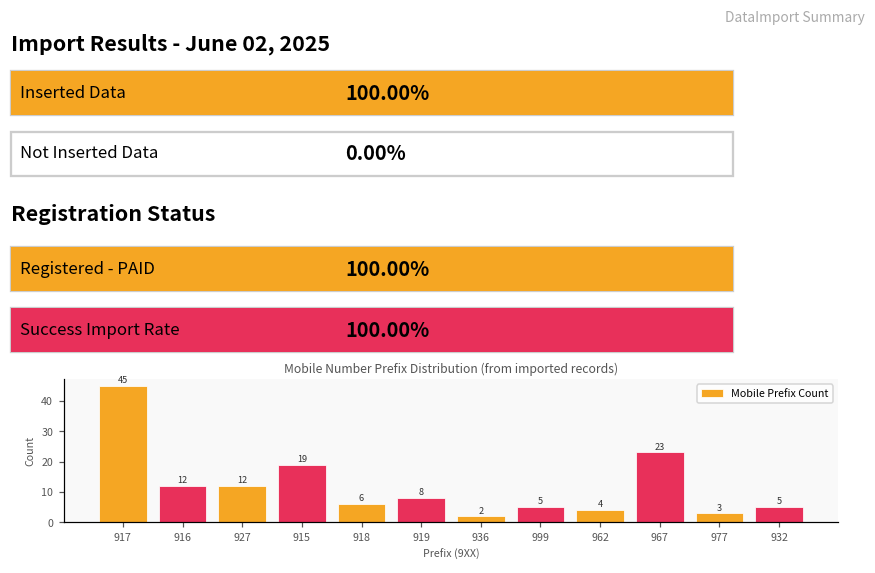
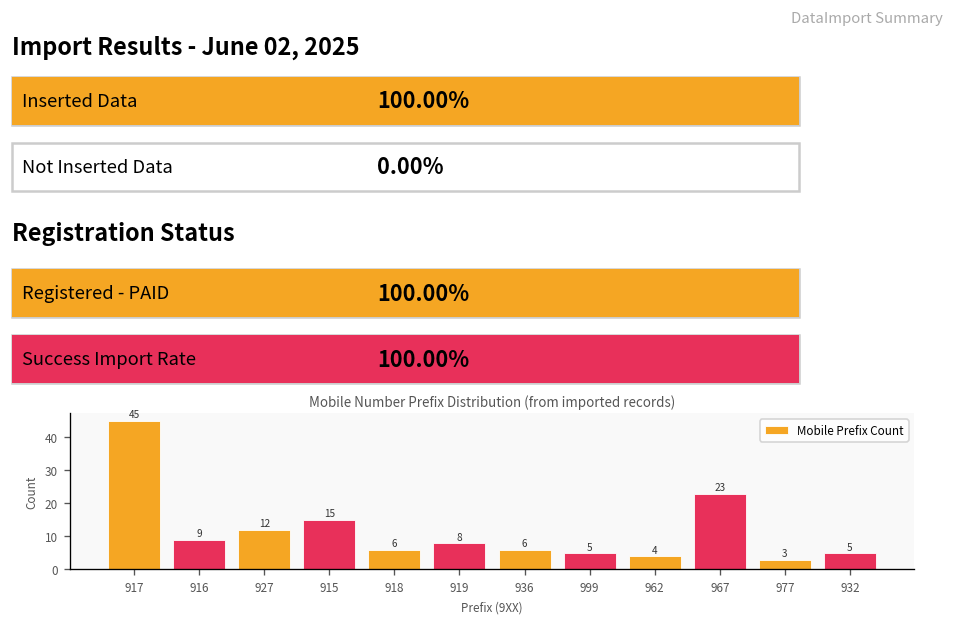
  {
    "917": 45,
-   "916": 12,
+   "916": 9,
    "927": 12,
-   "915": 19,
+   "915": 15,
    "918": 6,
    "919": 8,
-   "936": 2,
+   "936": 6,
    "999": 5,
    "962": 4,
    "967": 23,
    "977": 3,
    "932": 5
  }
